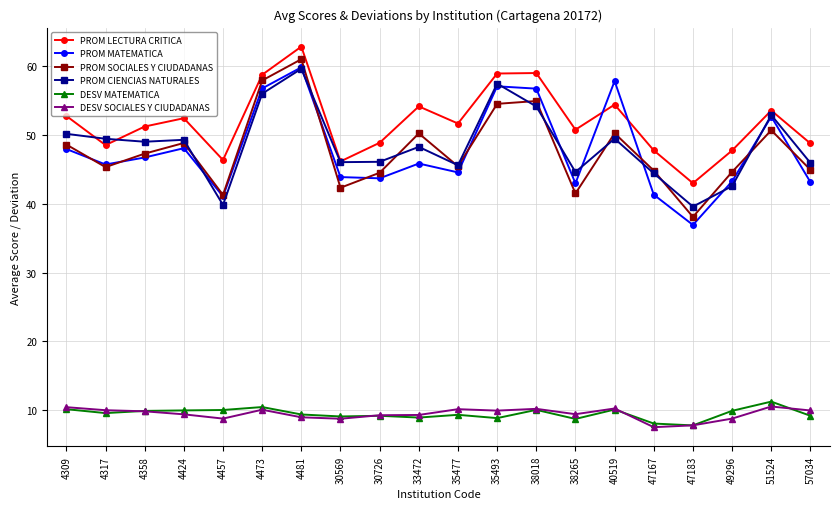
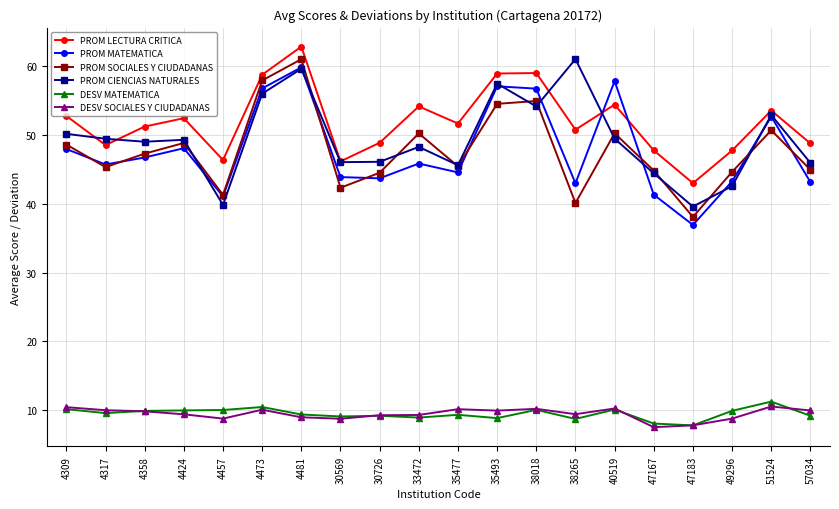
  {
    "PROM LECTURA CRITICA": {
      "4317": 49,
      "4358": 51,
      "4424": 52,
      "4457": 46,
      "4473": 59,
      "4481": 63,
      "30726": 49,
      "33472": 54,
      "35477": 52,
      "35493": 59,
      "38018": 59,
      "38265": 51,
      "40519": 54,
      "47167": 48,
      "47183": 43,
      "49296": 48,
      "51524": 54,
      "57034": 49
    },
    "PROM MATEMATICA": {
      "4309": 48,
      "4317": 46,
      "4358": 47,
      "4424": 48,
      "4473": 57,
      "30569": 44,
      "30726": 44,
      "33472": 46,
      "35477": 45,
      "35493": 57,
      "38018": 57,
      "38265": 43,
      "40519": 58,
      "47167": 41,
      "47183": 37,
      "49296": 43,
      "57034": 43
    },
    "PROM SOCIALES Y CIUDADANAS": {
      "4309": 49,
      "4317": 45,
      "4358": 47,
      "4424": 49,
      "4473": 58,
      "4481": 61,
      "30569": 42,
      "30726": 45,
      "33472": 50,
      "35493": 55,
      "38018": 55,
-     "38265": 42,
+     "38265": 40,
      "40519": 50,
      "47167": 45,
      "47183": 38,
      "49296": 45,
      "51524": 51,
      "57034": 45
    },
    "PROM CIENCIAS NATURALES": {
      "4309": 50,
      "4317": 49,
      "4358": 49,
      "4424": 49,
      "4457": 40,
      "4473": 56,
      "30726": 46,
      "33472": 48,
      "35493": 57,
      "38018": 54,
-     "38265": 45,
+     "38265": 61,
      "40519": 49,
      "47167": 44,
      "47183": 40,
      "49296": 43,
      "57034": 46
    },
    "DESV MATEMATICA": {
      "4317": 10,
      "4424": 10,
      "4457": 10,
      "4473": 10,
      "4481": 9,
      "33472": 9,
      "35477": 9,
      "35493": 9,
      "38265": 9,
      "47167": 8,
      "49296": 10,
      "51524": 11,
      "57034": 9
    },
    "DESV SOCIALES Y CIUDADANAS": {
      "4317": 10,
      "4424": 9,
      "4457": 9,
      "4473": 10,
      "4481": 9,
      "33472": 9,
      "35477": 10,
      "35493": 10,
      "38265": 9,
      "47167": 8,
      "49296": 9,
      "51524": 11,
      "57034": 10
    }
  }
